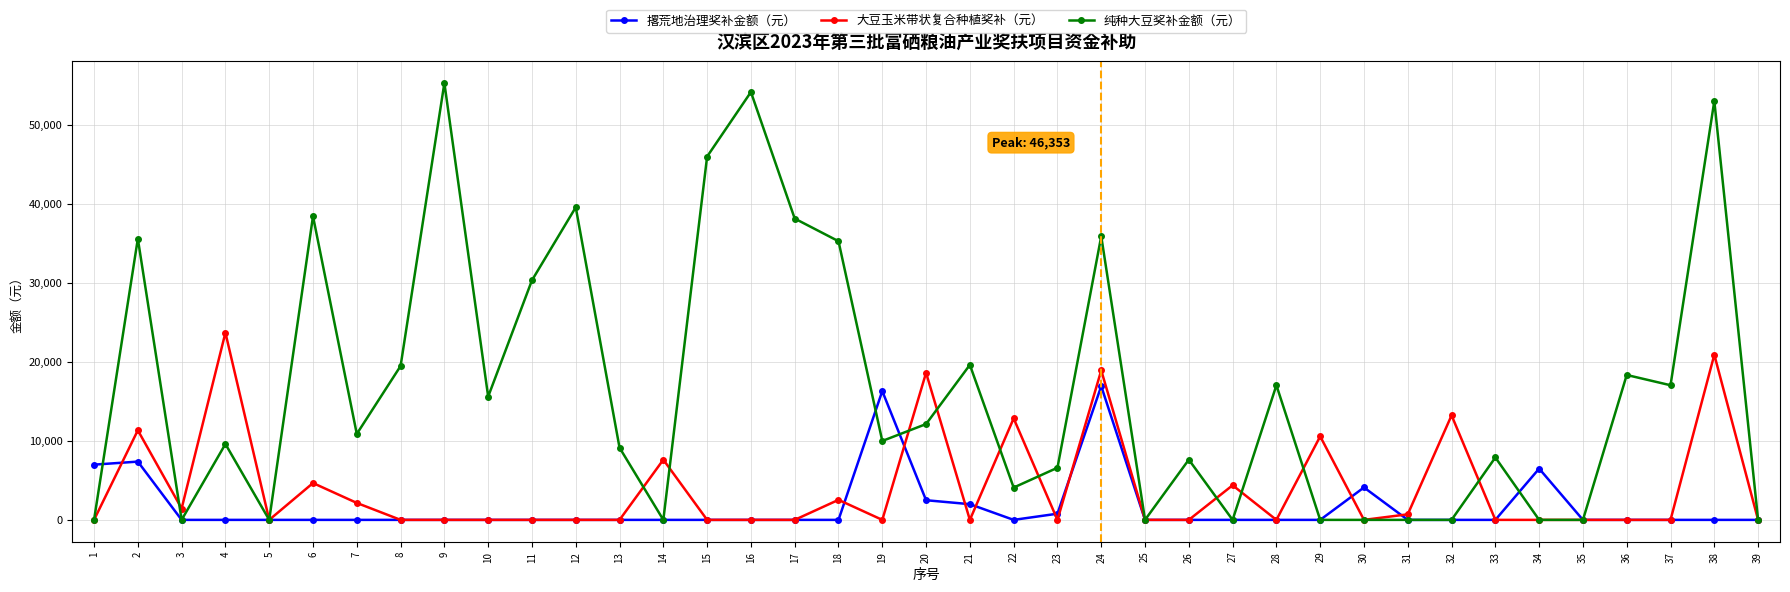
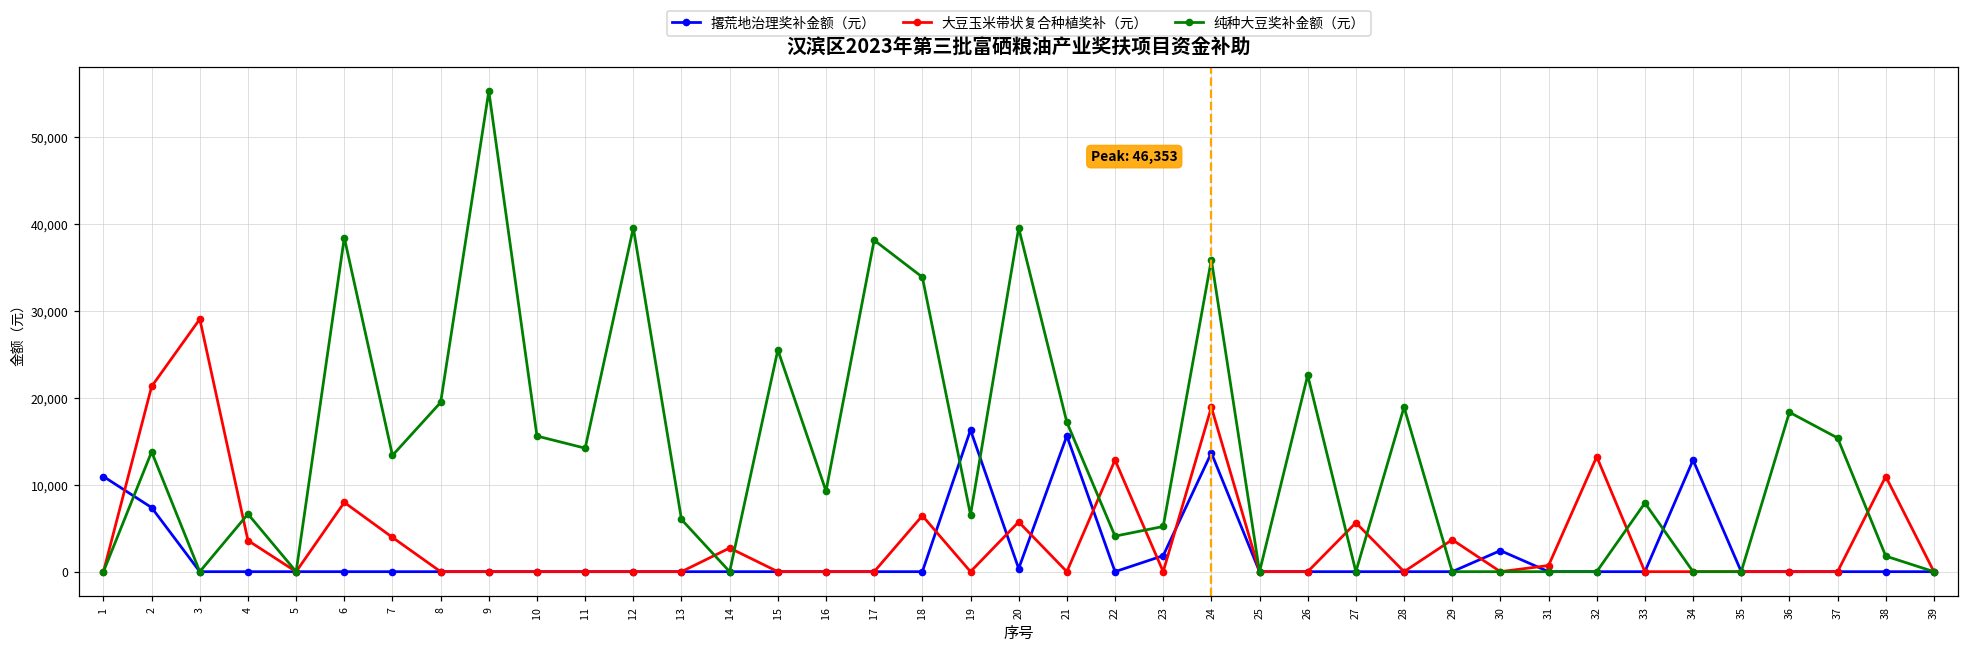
  {
    "撂荒地治理奖补金额（元）": {
-     "1": "7,000",
+     "1": "11,000",
      "2": "7,000",
      "4": "0",
      "6": "0",
      "7": "0",
      "18": "0",
      "19": "16,000",
-     "20": "2,000",
-     "21": "2,000",
+     "20": "0",
+     "21": "16,000",
      "22": "0",
-     "23": "1,000",
-     "24": "17,000",
-     "30": "4,000",
-     "34": "6,000",
+     "23": "2,000",
+     "24": "14,000",
+     "30": "2,000",
+     "34": "13,000",
      "38": "0"
    },
    "大豆玉米带状复合种植奖补（元）": {
-     "2": "11,000",
-     "3": "1,000",
-     "4": "24,000",
-     "6": "5,000",
-     "7": "2,000",
-     "14": "8,000",
-     "18": "3,000",
+     "2": "21,000",
+     "3": "29,000",
+     "4": "4,000",
+     "6": "8,000",
+     "7": "4,000",
+     "14": "3,000",
+     "18": "6,000",
      "19": "0",
-     "20": "19,000",
+     "20": "6,000",
      "21": "0",
      "22": "13,000",
      "23": "0",
      "24": "19,000",
-     "27": "4,000",
-     "29": "11,000",
+     "27": "6,000",
+     "29": "4,000",
      "31": "1,000",
      "32": "13,000",
-     "38": "21,000"
+     "38": "11,000"
    },
    "纯种大豆奖补金额（元）": {
-     "2": "36,000",
-     "4": "10,000",
+     "2": "14,000",
+     "4": "7,000",
      "6": "38,000",
-     "7": "11,000",
+     "7": "13,000",
      "8": "19,000",
      "9": "55,000",
      "10": "16,000",
-     "11": "30,000",
+     "11": "14,000",
      "12": "40,000",
-     "13": "9,000",
-     "15": "46,000",
-     "16": "54,000",
+     "13": "6,000",
+     "15": "25,000",
+     "16": "9,000",
      "17": "38,000",
-     "18": "35,000",
-     "19": "10,000",
-     "20": "12,000",
-     "21": "20,000",
+     "18": "34,000",
+     "19": "7,000",
+     "20": "40,000",
+     "21": "17,000",
      "22": "4,000",
-     "23": "7,000",
+     "23": "5,000",
      "24": "36,000",
-     "26": "8,000",
-     "28": "17,000",
+     "26": "23,000",
+     "28": "19,000",
      "33": "8,000",
      "36": "18,000",
-     "37": "17,000",
-     "38": "53,000"
+     "37": "15,000",
+     "38": "2,000"
    }
  }
